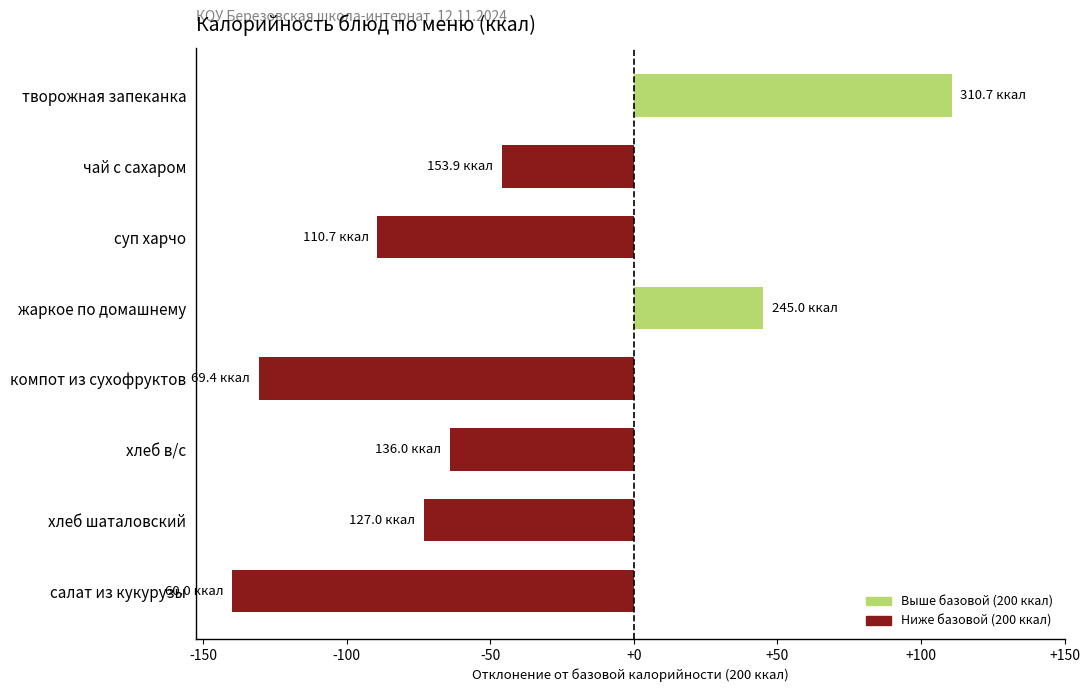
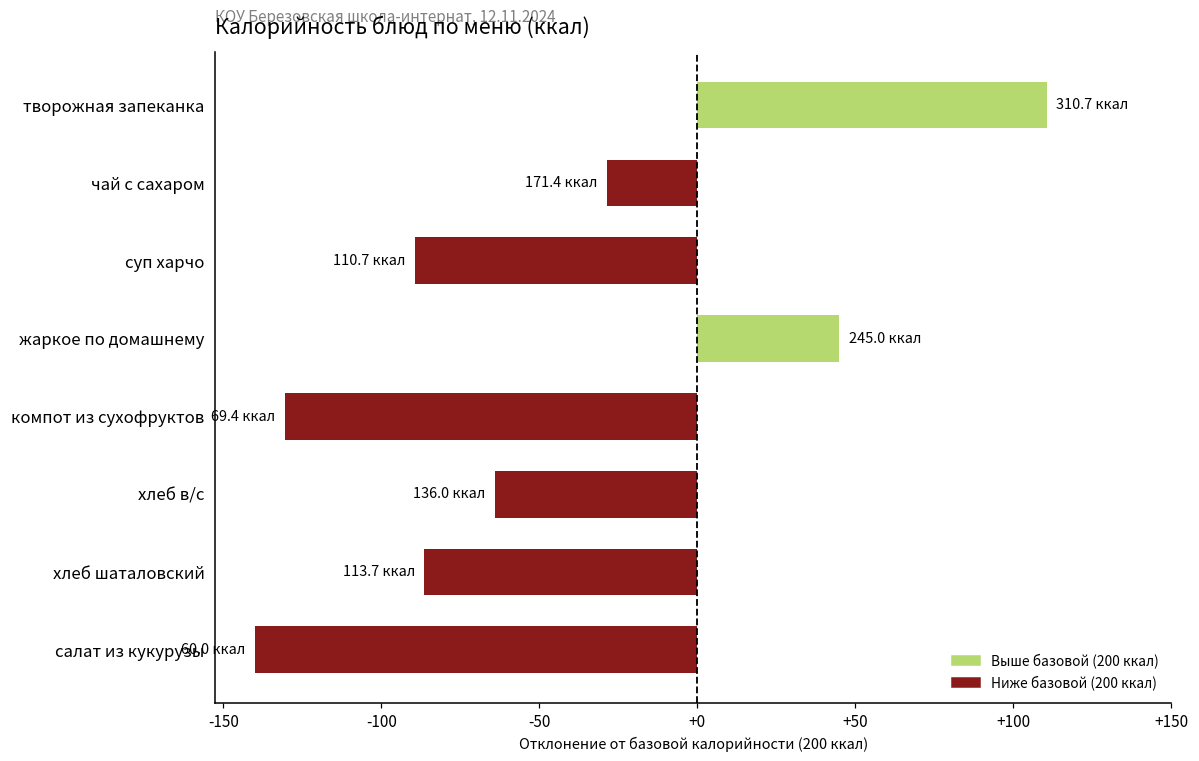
  {
-   "чай с сахаром": 153.9,
-   "хлеб шаталовский": 127.0
+   "чай с сахаром": 171.4,
+   "хлеб шаталовский": 113.7
  }
